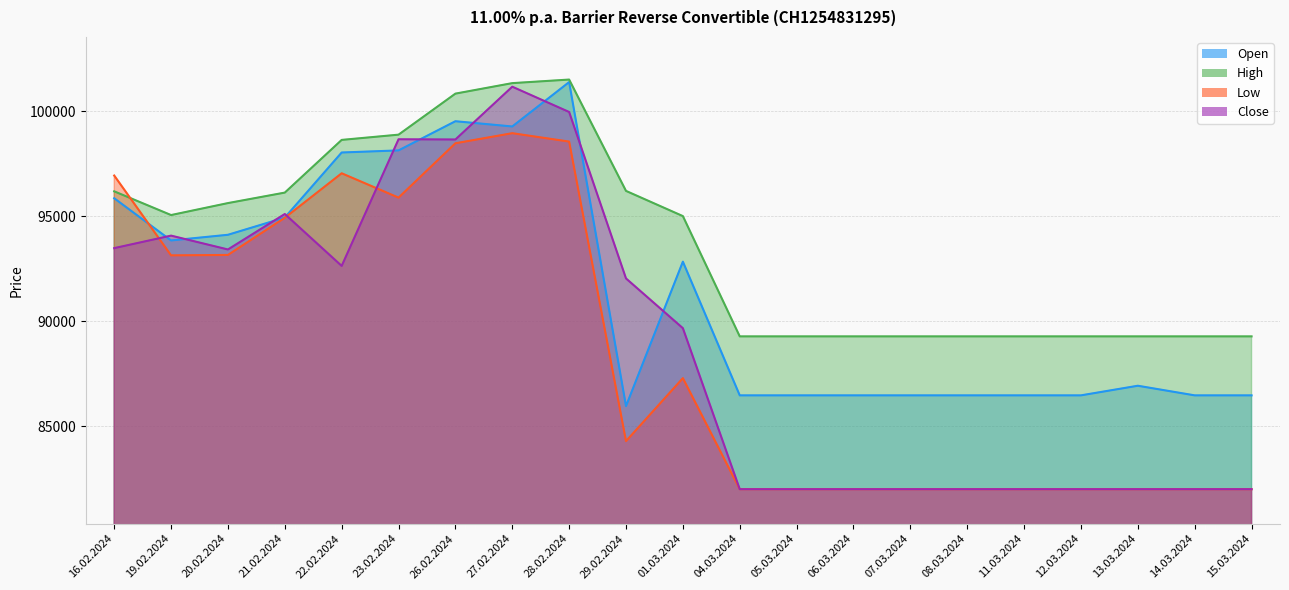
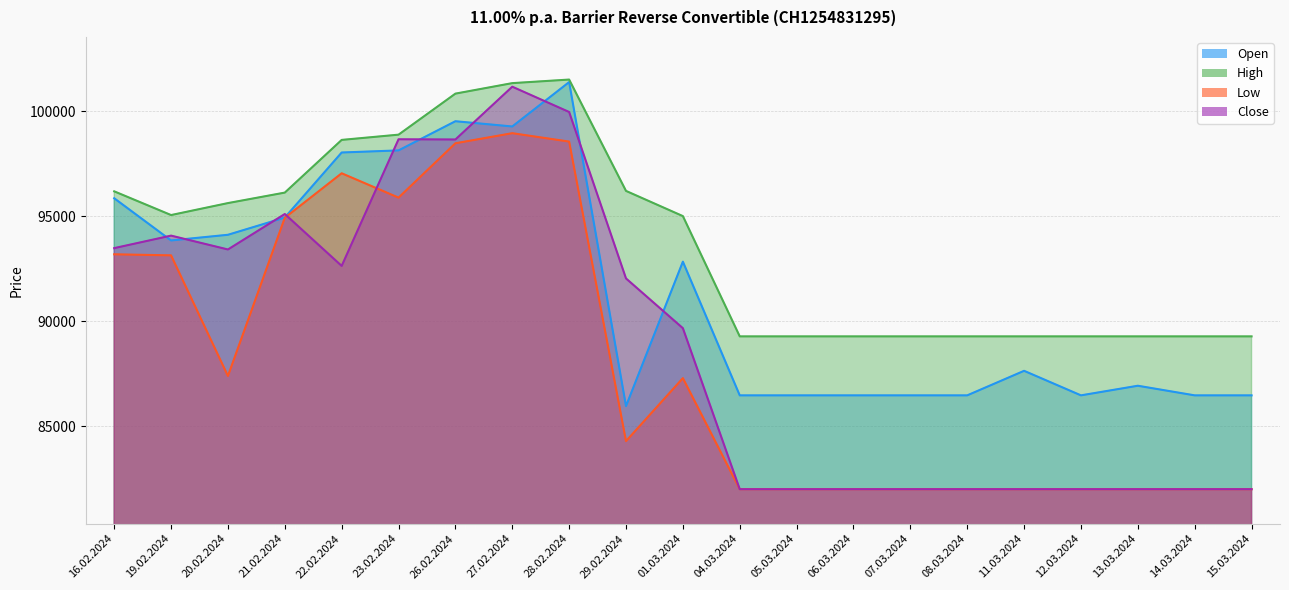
  {
    "Open": {
      "16.02.2024": 95900,
      "19.02.2024": 93900,
      "20.02.2024": 94100,
      "22.02.2024": 98000,
      "23.02.2024": 98100,
      "26.02.2024": 99500,
      "27.02.2024": 99300,
      "29.02.2024": 86000,
      "01.03.2024": 92800,
      "04.03.2024": 86500,
      "05.03.2024": 86500,
      "06.03.2024": 86500,
      "07.03.2024": 86500,
      "08.03.2024": 86500,
-     "11.03.2024": 86500,
+     "11.03.2024": 87600,
      "12.03.2024": 86500,
      "13.03.2024": 86900,
      "14.03.2024": 86500,
      "15.03.2024": 86500
    },
    "High": {
      "16.02.2024": 96200,
      "19.02.2024": 95100,
      "20.02.2024": 95600,
      "21.02.2024": 96100,
      "22.02.2024": 98600,
      "23.02.2024": 98900,
      "26.02.2024": 100800,
      "27.02.2024": 101300,
      "29.02.2024": 96200,
      "01.03.2024": 95000,
      "04.03.2024": 89300,
      "05.03.2024": 89300,
      "06.03.2024": 89300,
      "07.03.2024": 89300,
      "08.03.2024": 89300,
      "11.03.2024": 89300,
      "12.03.2024": 89300,
      "13.03.2024": 89300,
      "14.03.2024": 89300,
      "15.03.2024": 89300
    },
    "Low": {
-     "16.02.2024": 96900,
+     "16.02.2024": 93200,
      "19.02.2024": 93100,
-     "20.02.2024": 93200,
+     "20.02.2024": 87400,
      "22.02.2024": 97100,
      "23.02.2024": 95900,
      "26.02.2024": 98500,
      "27.02.2024": 99000,
      "28.02.2024": 98600,
      "29.02.2024": 84300,
      "01.03.2024": 87300
    },
    "Close": {
      "16.02.2024": 93500,
      "19.02.2024": 94100,
      "20.02.2024": 93400,
      "21.02.2024": 95100,
      "22.02.2024": 92600,
      "23.02.2024": 98700,
      "26.02.2024": 98700,
      "27.02.2024": 101200,
      "28.02.2024": 100000,
      "29.02.2024": 92000,
      "01.03.2024": 89700
    }
  }
